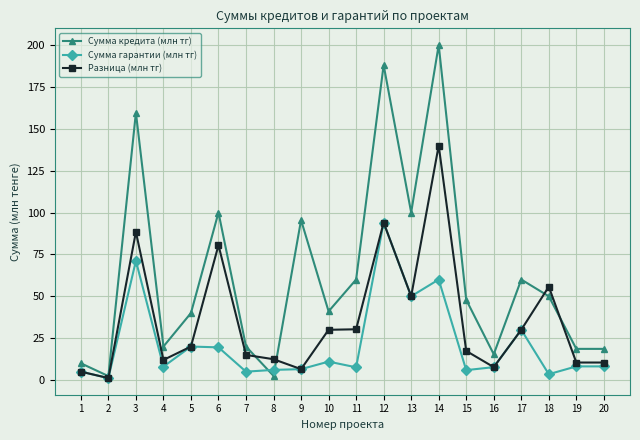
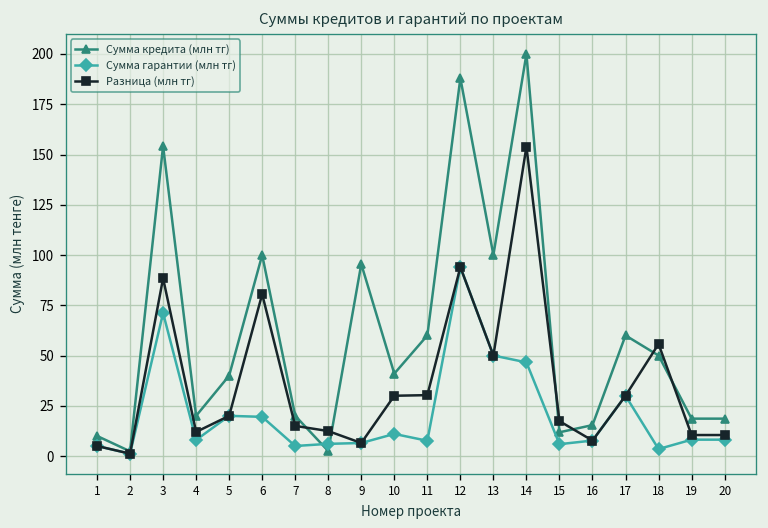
  {
    "Сумма кредита (млн тг)": {
      "1": 10,
-     "3": 160,
+     "3": 154,
      "4": 20,
      "5": 40,
      "6": 100,
      "7": 20,
      "8": 3,
      "9": 96,
      "10": 41,
      "11": 60,
      "12": 188,
      "13": 100,
      "14": 200,
-     "15": 48,
+     "15": 12,
      "16": 15,
      "17": 60,
      "18": 50,
      "19": 19,
      "20": 19
    },
    "Сумма гарантии (млн тг)": {
      "3": 71,
      "4": 8,
      "6": 20,
      "7": 5,
      "8": 6,
      "10": 11,
      "11": 8,
-     "14": 60,
+     "14": 47,
      "15": 6,
      "18": 3,
      "19": 8,
      "20": 8
    },
    "Разница (млн тг)": {
      "3": 88,
      "4": 12,
      "6": 81,
      "7": 15,
      "8": 12,
      "10": 30,
      "11": 30,
-     "14": 140,
+     "14": 154,
      "15": 17,
      "18": 56,
      "19": 10,
      "20": 10
    }
  }
